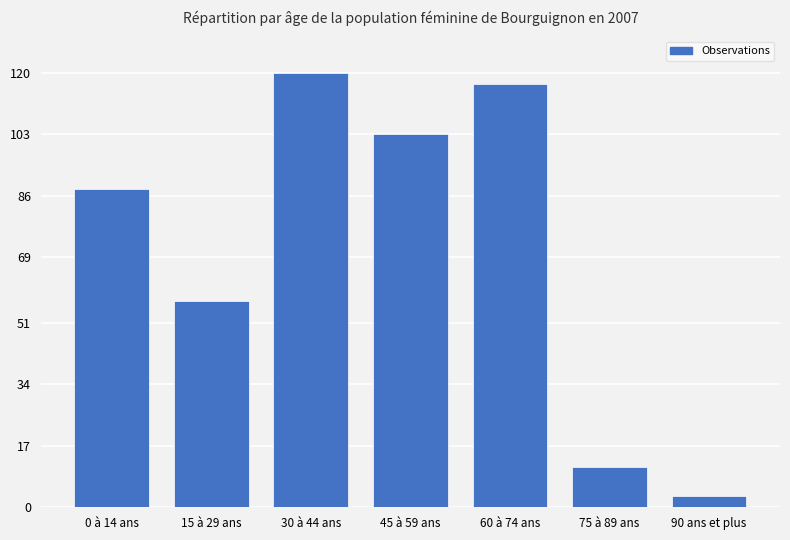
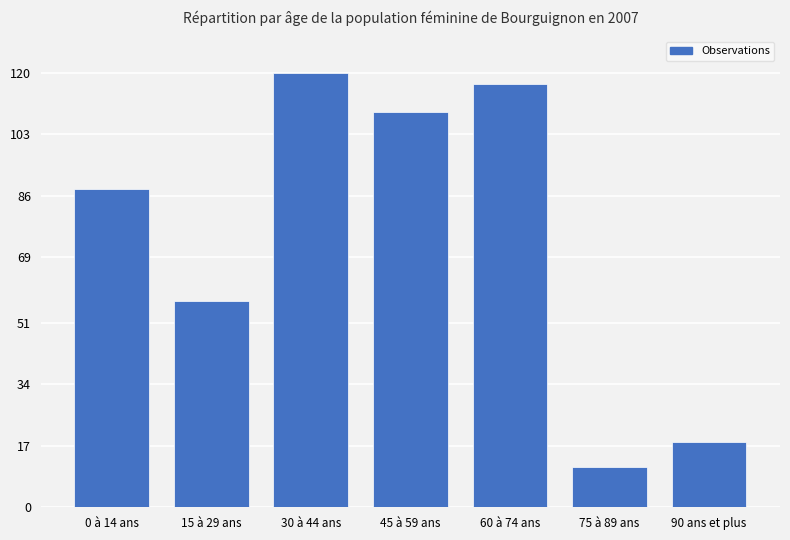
  {
    "0 à 14 ans": 88,
    "15 à 29 ans": 57,
    "30 à 44 ans": 120,
-   "45 à 59 ans": 103,
+   "45 à 59 ans": 109,
    "60 à 74 ans": 117,
    "75 à 89 ans": 11,
-   "90 ans et plus": 3
+   "90 ans et plus": 18
  }
